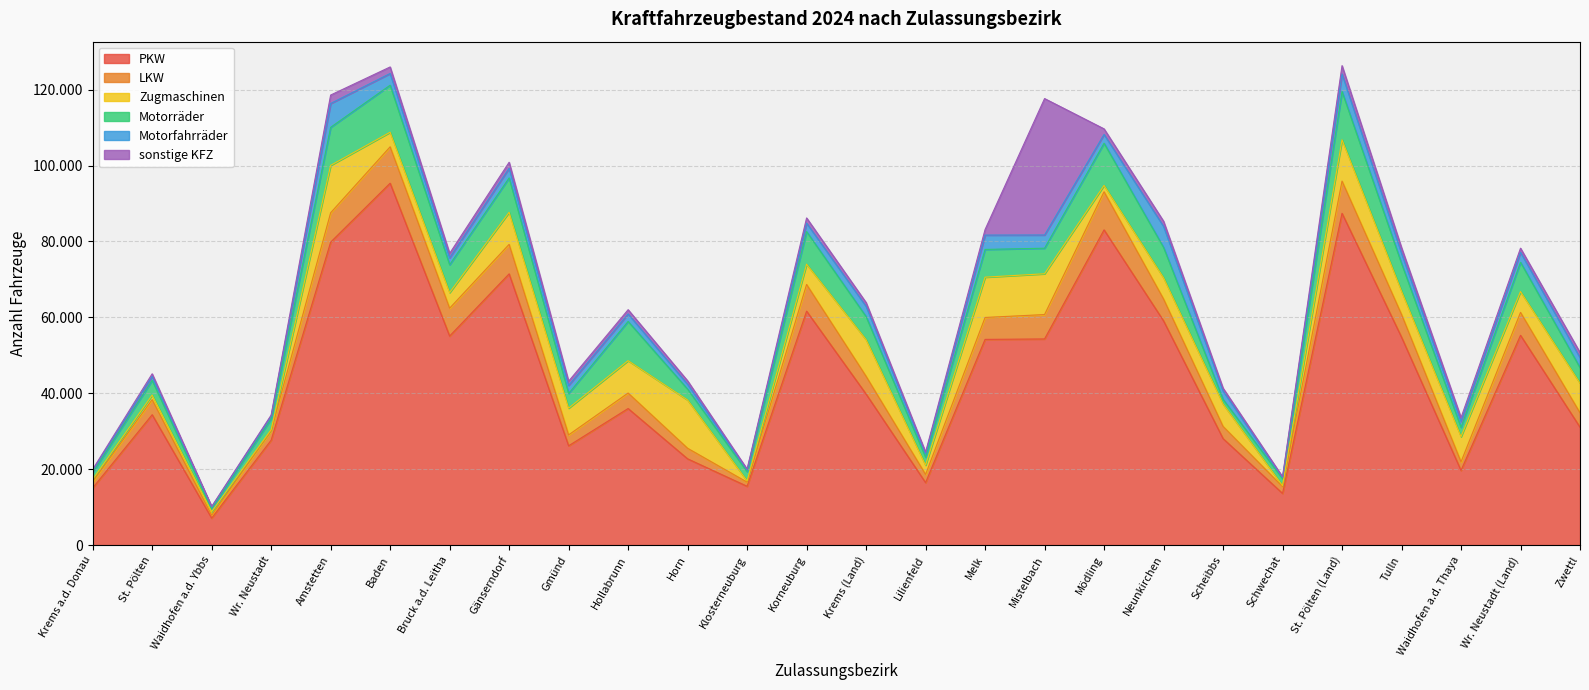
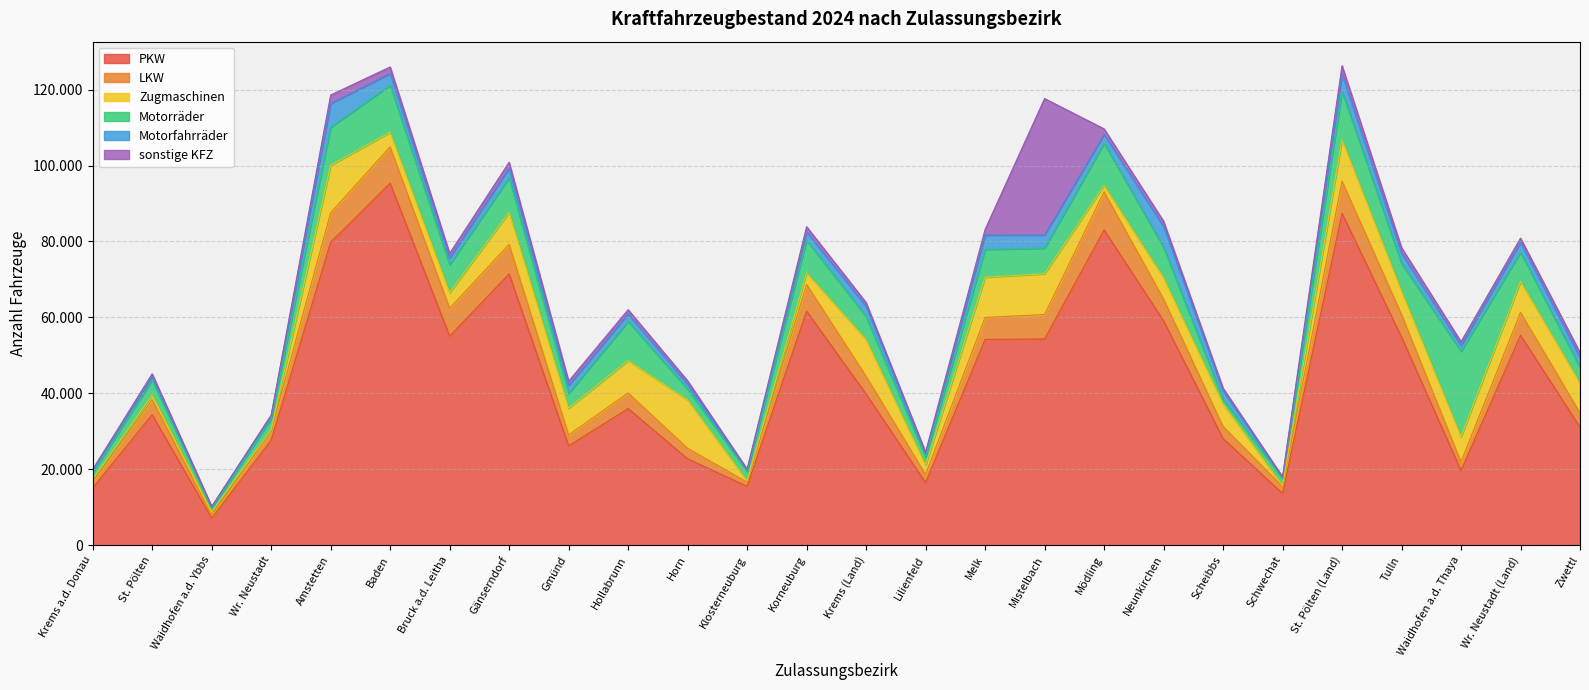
  {
    "Zugmaschinen": {
      "St. Pölten": 1,
      "Waidhofen a.d. Ybbs": 1,
      "Amstetten": 12,
      "Baden": 4,
      "Bruck a.d. Leitha": 4,
      "Gänserndorf": 8,
      "Gmünd": 7,
      "Hollabrunn": 9,
      "Horn": 13,
-     "Korneuburg": 5,
+     "Korneuburg": 3,
      "Krems (Land)": 10,
      "Lilienfeld": 2,
      "Melk": 11,
      "Mistelbach": 11,
      "Mödling": 2,
      "Neunkirchen": 6,
      "Scheibbs": 6,
      "St. Pölten (Land)": 11,
      "Tulln": 6,
      "Waidhofen a.d. Thaya": 7,
-     "Wr. Neustadt (Land)": 5,
+     "Wr. Neustadt (Land)": 8,
      "Zwettl": 8
    },
    "Motorräder": {
      "St. Pölten": 4,
      "Wr. Neustadt": 3,
      "Amstetten": 10,
      "Baden": 12,
      "Bruck a.d. Leitha": 7,
      "Gänserndorf": 9,
      "Gmünd": 4,
      "Hollabrunn": 10,
      "Horn": 3,
      "Korneuburg": 9,
      "Krems (Land)": 6,
      "Lilienfeld": 2,
      "Melk": 7,
      "Mistelbach": 7,
      "Mödling": 11,
      "Neunkirchen": 8,
      "Scheibbs": 1,
      "St. Pölten (Land)": 13,
      "Tulln": 7,
-     "Waidhofen a.d. Thaya": 2,
+     "Waidhofen a.d. Thaya": 22,
      "Wr. Neustadt (Land)": 8,
      "Zwettl": 4
    },
    "Motorfahrräder": {
      "St. Pölten": 1,
      "Amstetten": 6,
      "Baden": 3,
      "Bruck a.d. Leitha": 2,
      "Gänserndorf": 3,
      "Gmünd": 2,
      "Hollabrunn": 2,
      "Horn": 1,
      "Korneuburg": 2,
      "Krems (Land)": 3,
      "Melk": 4,
      "Mistelbach": 3,
      "Mödling": 2,
      "Neunkirchen": 6,
      "Scheibbs": 2,
      "St. Pölten (Land)": 5,
      "Tulln": 3,
      "Waidhofen a.d. Thaya": 2,
      "Wr. Neustadt (Land)": 3,
      "Zwettl": 3
    },
    "sonstige KFZ": {
      "St. Pölten": 1,
      "Amstetten": 2,
      "Baden": 2,
      "Bruck a.d. Leitha": 1,
      "Gänserndorf": 2,
      "Gmünd": 1,
      "Hollabrunn": 1,
      "Horn": 1,
      "Korneuburg": 1,
      "Krems (Land)": 1,
      "Melk": 1,
      "Mistelbach": 36,
      "Mödling": 1,
      "Neunkirchen": 1,
      "Scheibbs": 1,
      "St. Pölten (Land)": 2,
      "Tulln": 1,
      "Waidhofen a.d. Thaya": 1,
      "Wr. Neustadt (Land)": 1,
      "Zwettl": 1
    }
  }
